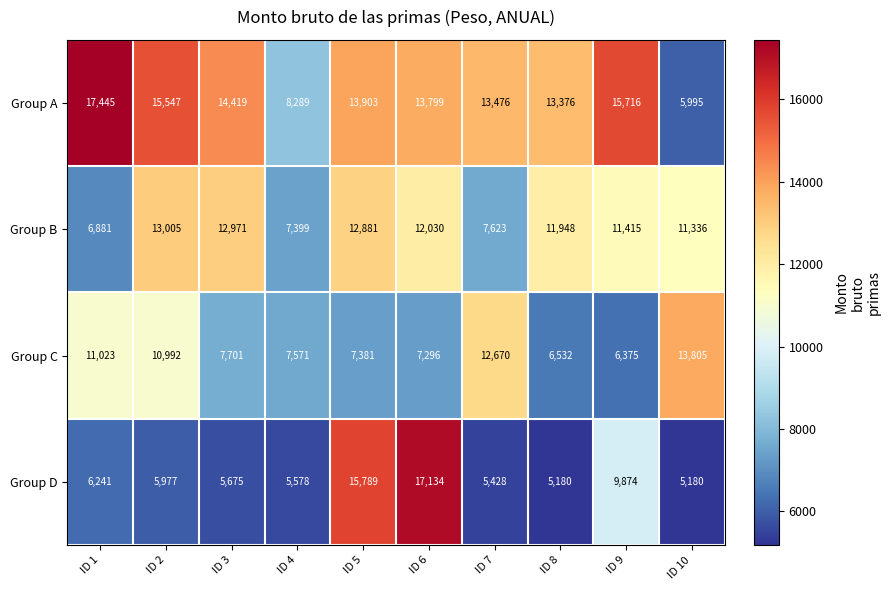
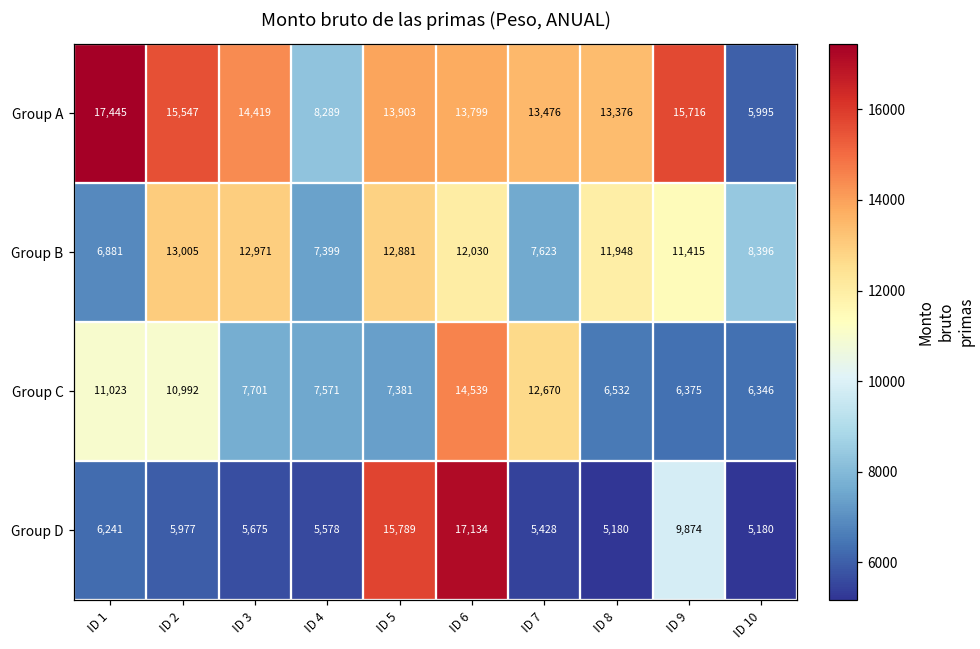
  {
    "Group A": {
      "ID 1": "17,445",
      "ID 2": "15,547",
      "ID 3": "14,419",
      "ID 4": "8,289",
      "ID 5": "13,903",
      "ID 6": "13,799",
      "ID 7": "13,476",
      "ID 8": "13,376",
      "ID 9": "15,716",
      "ID 10": "5,995"
    },
    "Group B": {
      "ID 1": "6,881",
      "ID 2": "13,005",
      "ID 3": "12,971",
      "ID 4": "7,399",
      "ID 5": "12,881",
      "ID 6": "12,030",
      "ID 7": "7,623",
      "ID 8": "11,948",
      "ID 9": "11,415",
-     "ID 10": "11,336"
+     "ID 10": "8,396"
    },
    "Group C": {
      "ID 1": "11,023",
      "ID 2": "10,992",
      "ID 3": "7,701",
      "ID 4": "7,571",
      "ID 5": "7,381",
-     "ID 6": "7,296",
+     "ID 6": "14,539",
      "ID 7": "12,670",
      "ID 8": "6,532",
      "ID 9": "6,375",
-     "ID 10": "13,805"
+     "ID 10": "6,346"
    },
    "Group D": {
      "ID 1": "6,241",
      "ID 2": "5,977",
      "ID 3": "5,675",
      "ID 4": "5,578",
      "ID 5": "15,789",
      "ID 6": "17,134",
      "ID 7": "5,428",
      "ID 8": "5,180",
      "ID 9": "9,874",
      "ID 10": "5,180"
    }
  }
